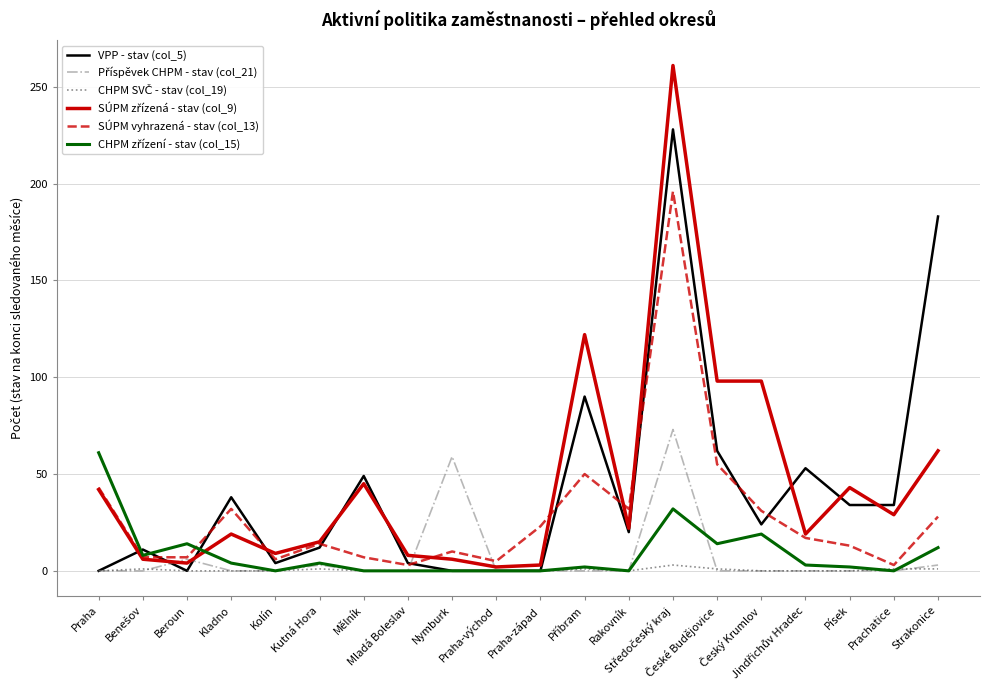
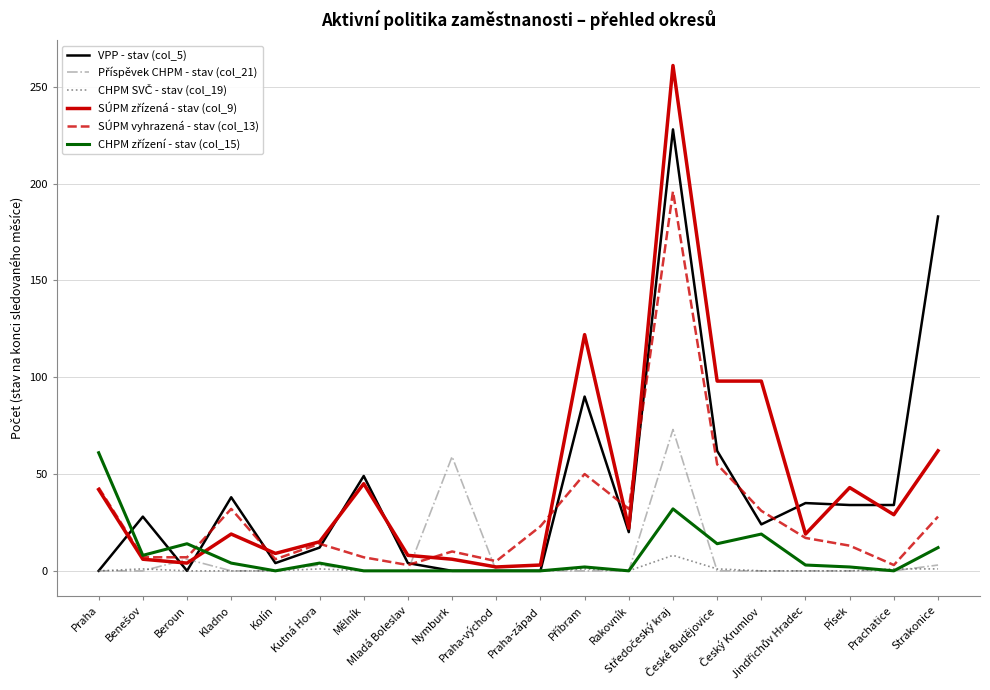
  {
    "VPP - stav (col_5)": {
-     "Benešov": 11,
+     "Benešov": 28,
      "Kladno": 38,
      "Kolín": 4,
      "Kutná Hora": 12,
      "Mělník": 49,
      "Příbram": 90,
      "Rakovník": 20,
      "Středočeský kraj": 228,
      "České Budějovice": 62,
      "Český Krumlov": 24,
-     "Jindřichův Hradec": 53,
+     "Jindřichův Hradec": 35,
      "Písek": 34,
      "Prachatice": 34,
      "Strakonice": 183
    },
    "Příspěvek CHPM - stav (col_21)": {
      "Nymburk": 59,
      "Středočeský kraj": 73,
      "Strakonice": 3
    },
    "CHPM SVČ - stav (col_19)": {
      "Kutná Hora": 1,
-     "Středočeský kraj": 3,
+     "Středočeský kraj": 8,
      "Strakonice": 1
    },
    "CHPM zřízení - stav (col_15)": {
      "Praha": 61,
      "Beroun": 14,
      "Kladno": 4,
      "Středočeský kraj": 32,
      "České Budějovice": 14,
      "Český Krumlov": 19,
      "Jindřichův Hradec": 3,
      "Písek": 2,
      "Strakonice": 12
    }
  }
